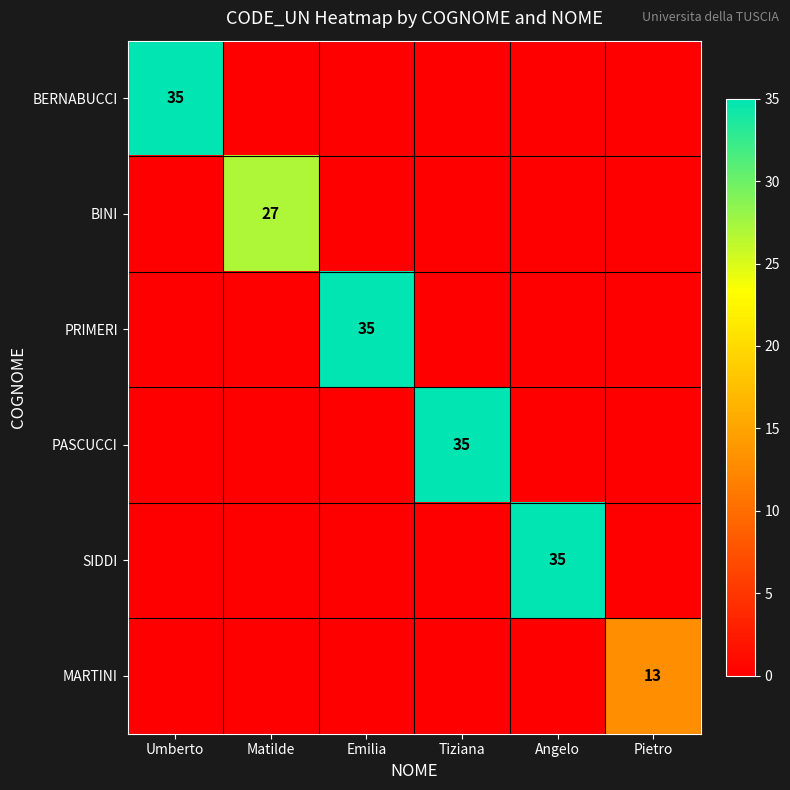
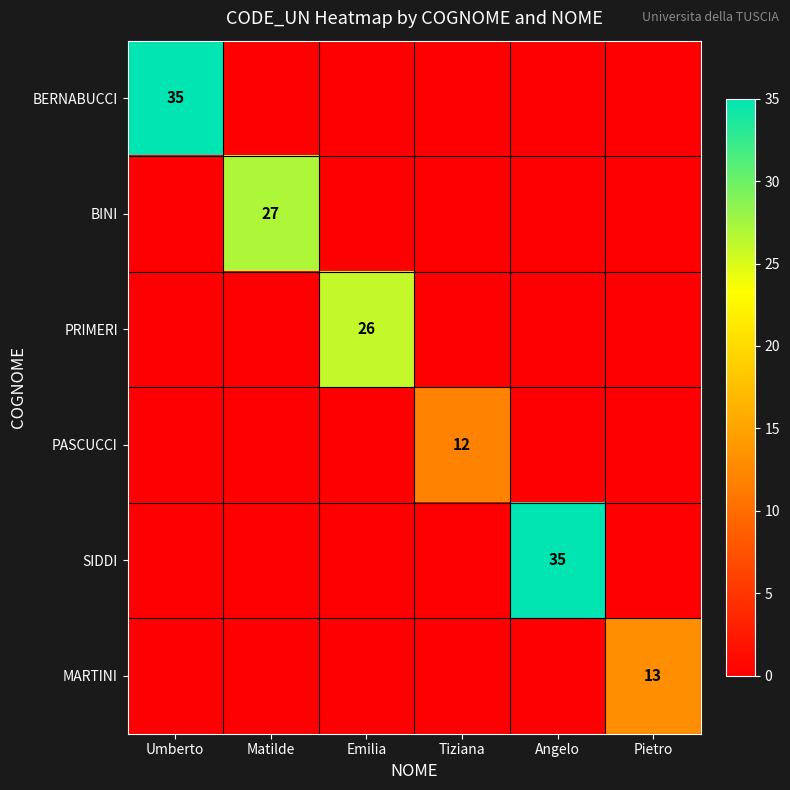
  {
    "BERNABUCCI": {
      "Umberto": 35
    },
    "BINI": {
      "Matilde": 27
    },
    "PRIMERI": {
-     "Emilia": 35
+     "Emilia": 26
    },
    "PASCUCCI": {
-     "Tiziana": 35
+     "Tiziana": 12
    },
    "SIDDI": {
      "Angelo": 35
    },
    "MARTINI": {
      "Pietro": 13
    }
  }
